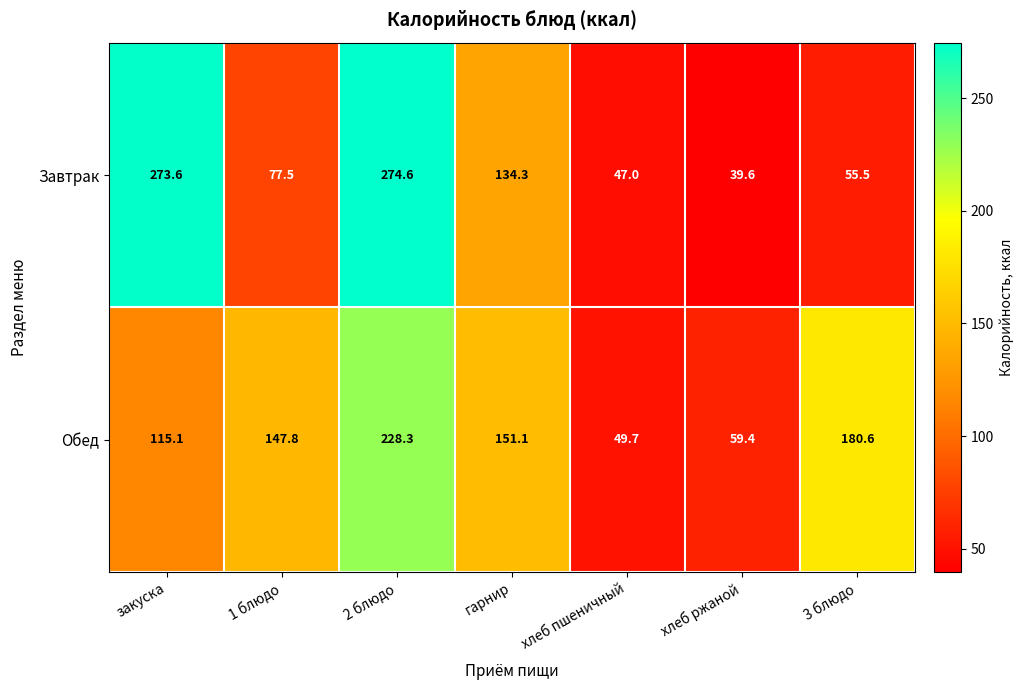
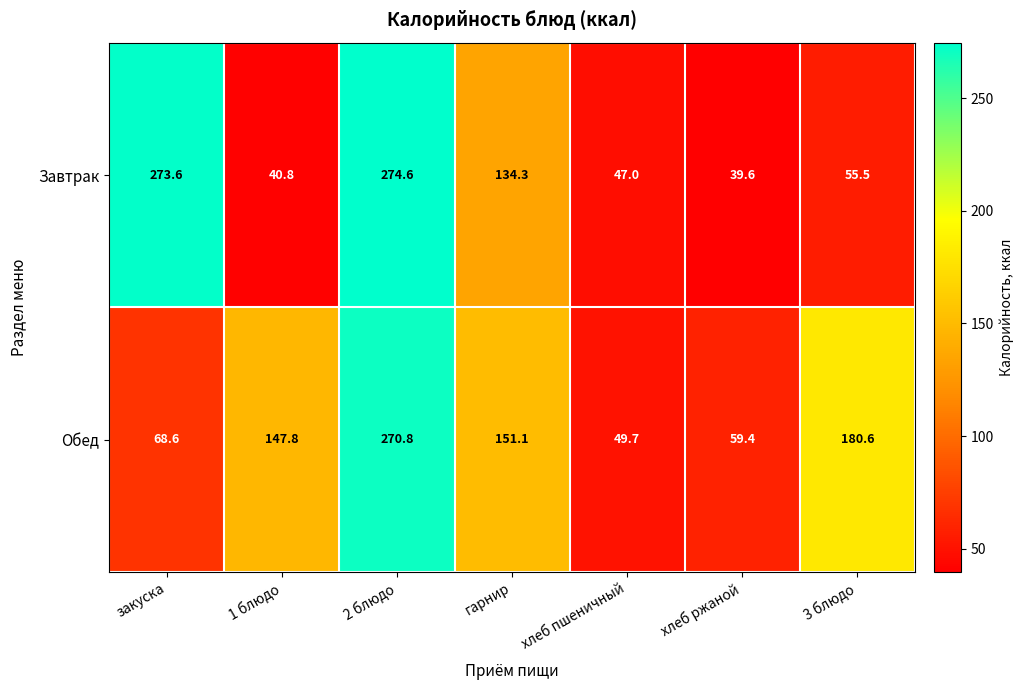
  {
    "Завтрак": {
      "закуска": 273.6,
-     "1 блюдо": 77.5,
+     "1 блюдо": 40.8,
      "2 блюдо": 274.6,
      "гарнир": 134.3,
      "хлеб пшеничный": 47.0,
      "хлеб ржаной": 39.6,
      "3 блюдо": 55.5
    },
    "Обед": {
-     "закуска": 115.1,
+     "закуска": 68.6,
      "1 блюдо": 147.8,
-     "2 блюдо": 228.3,
+     "2 блюдо": 270.8,
      "гарнир": 151.1,
      "хлеб пшеничный": 49.7,
      "хлеб ржаной": 59.4,
      "3 блюдо": 180.6
    }
  }
